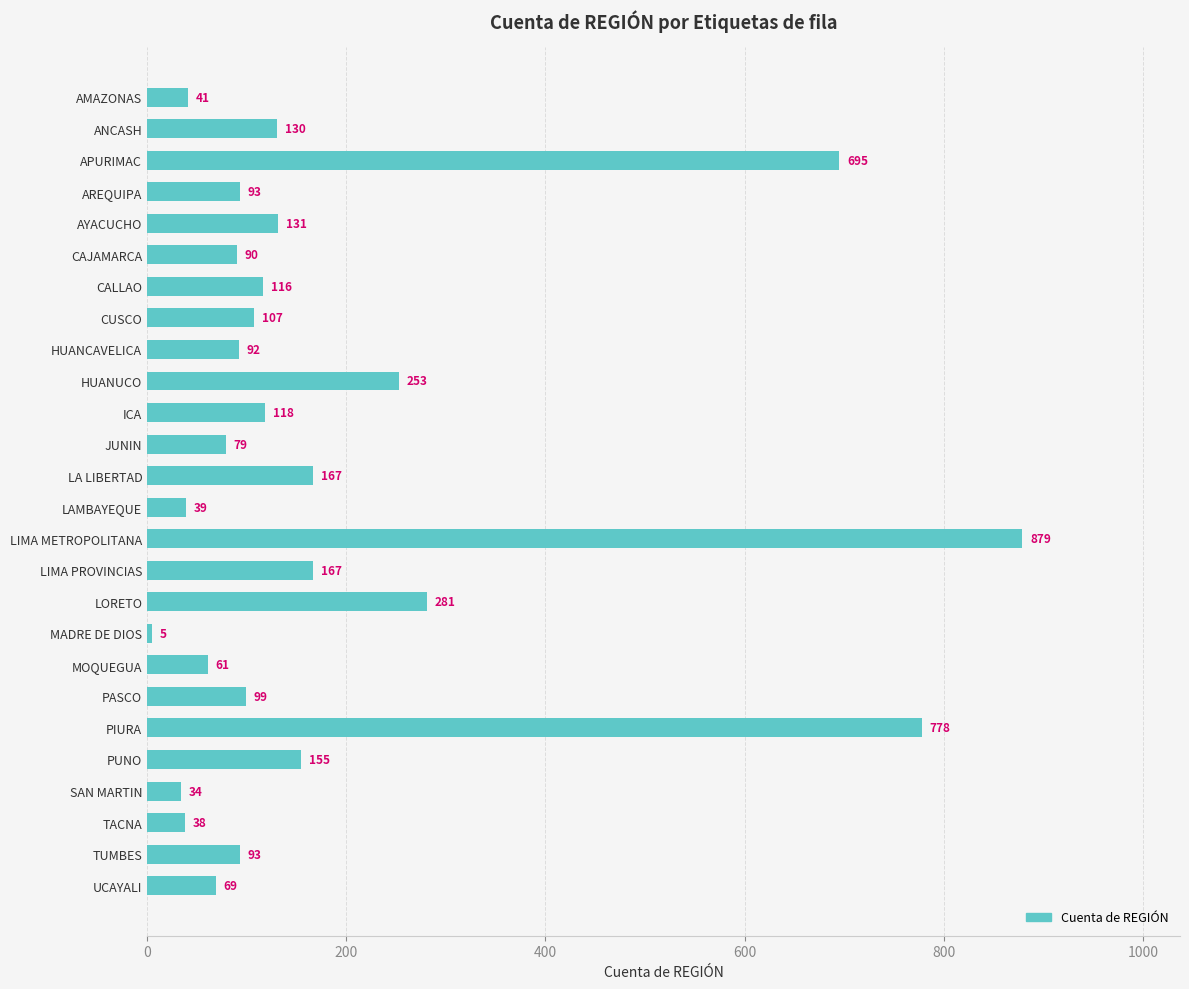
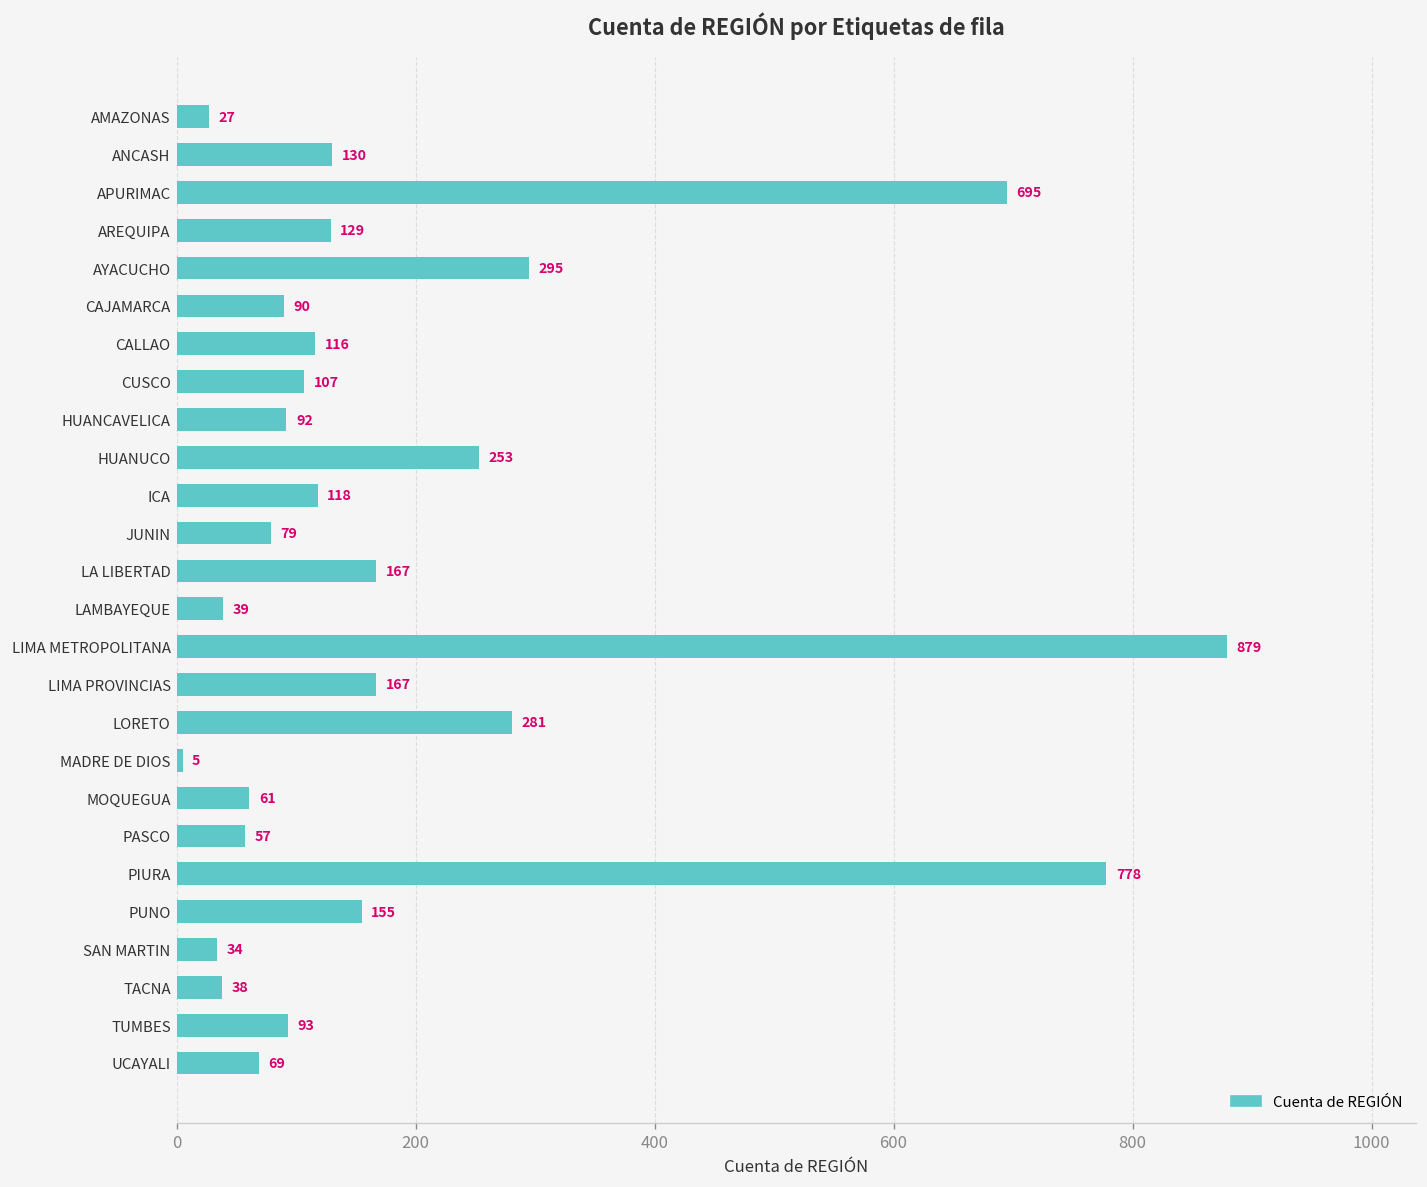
  {
-   "AMAZONAS": 41,
+   "AMAZONAS": 27,
    "ANCASH": 130,
    "APURIMAC": 695,
-   "AREQUIPA": 93,
-   "AYACUCHO": 131,
+   "AREQUIPA": 129,
+   "AYACUCHO": 295,
    "CAJAMARCA": 90,
    "CALLAO": 116,
    "CUSCO": 107,
    "HUANCAVELICA": 92,
    "HUANUCO": 253,
    "ICA": 118,
    "JUNIN": 79,
    "LA LIBERTAD": 167,
    "LAMBAYEQUE": 39,
    "LIMA METROPOLITANA": 879,
    "LIMA PROVINCIAS": 167,
    "LORETO": 281,
    "MADRE DE DIOS": 5,
    "MOQUEGUA": 61,
-   "PASCO": 99,
+   "PASCO": 57,
    "PIURA": 778,
    "PUNO": 155,
    "SAN MARTIN": 34,
    "TACNA": 38,
    "TUMBES": 93,
    "UCAYALI": 69
  }
